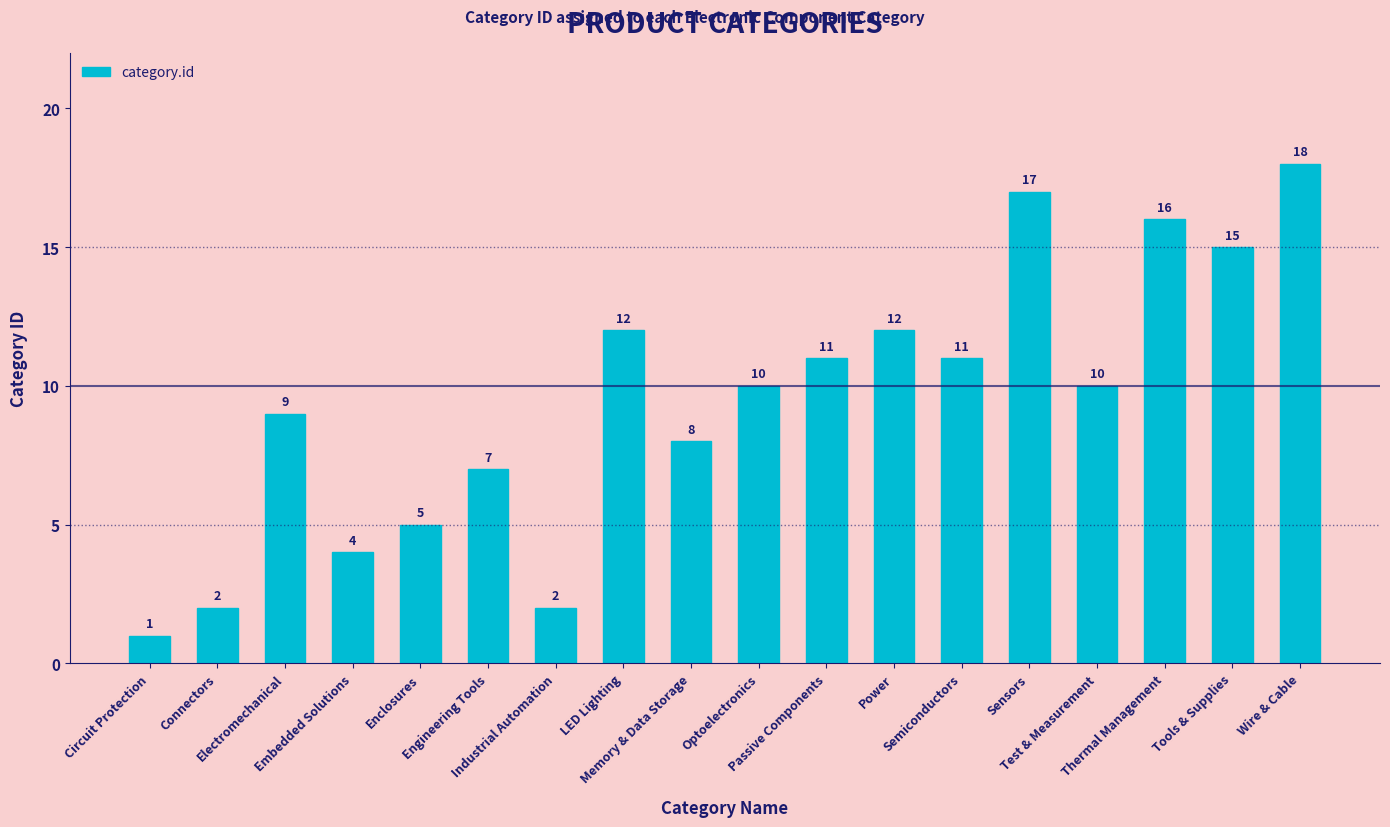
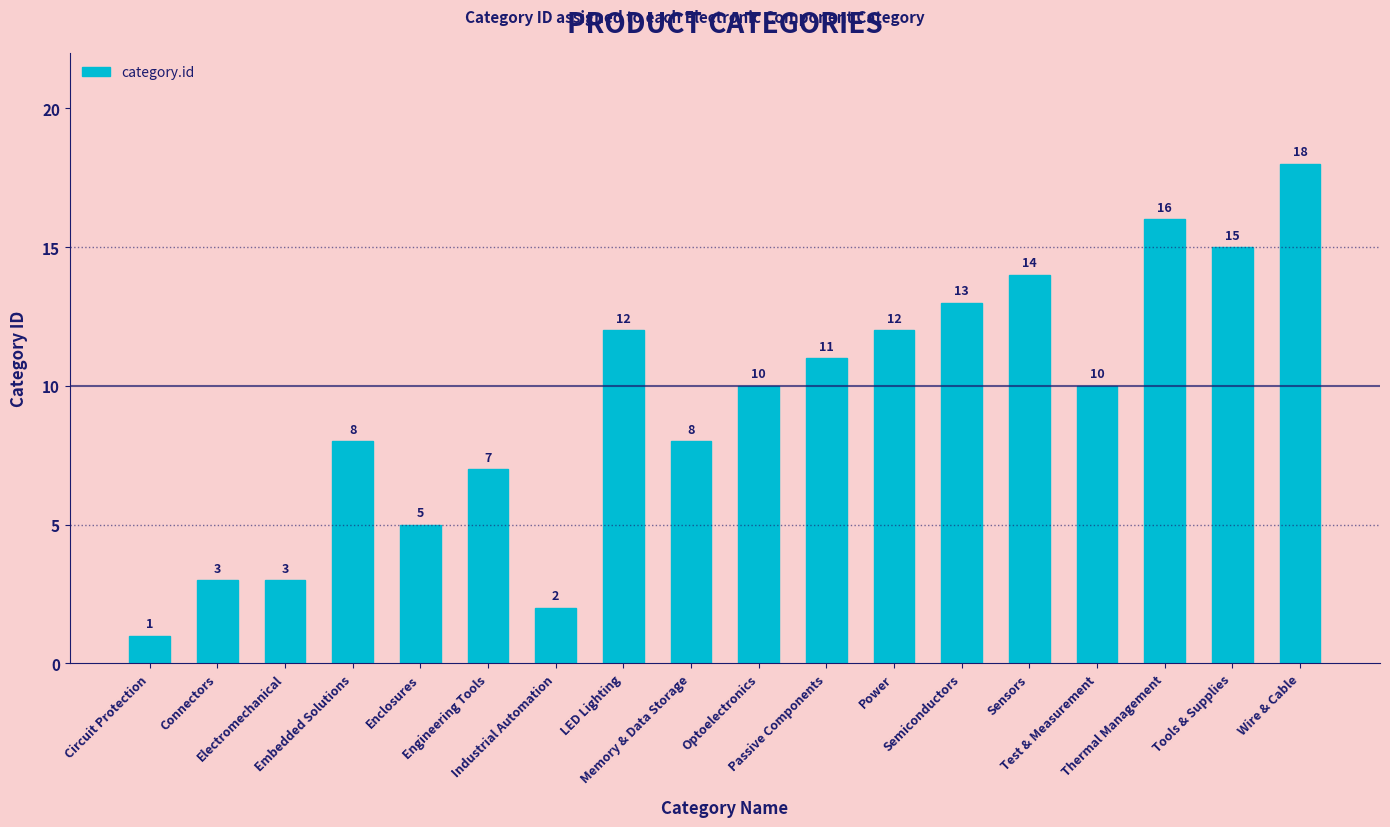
  {
    "Circuit Protection": 1,
-   "Connectors": 2,
-   "Electromechanical": 9,
-   "Embedded Solutions": 4,
+   "Connectors": 3,
+   "Electromechanical": 3,
+   "Embedded Solutions": 8,
    "Enclosures": 5,
    "Engineering Tools": 7,
    "Industrial Automation": 2,
    "LED Lighting": 12,
    "Memory & Data Storage": 8,
    "Optoelectronics": 10,
    "Passive Components": 11,
    "Power": 12,
-   "Semiconductors": 11,
-   "Sensors": 17,
+   "Semiconductors": 13,
+   "Sensors": 14,
    "Test & Measurement": 10,
    "Thermal Management": 16,
    "Tools & Supplies": 15,
    "Wire & Cable": 18
  }
